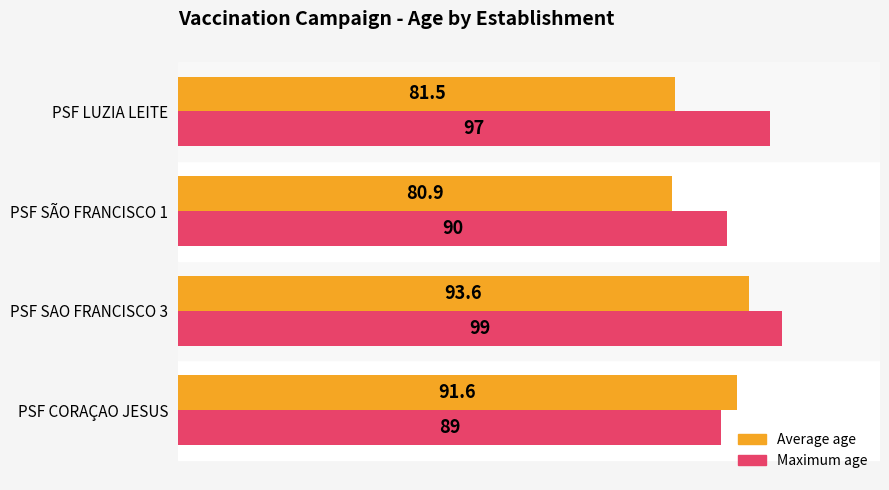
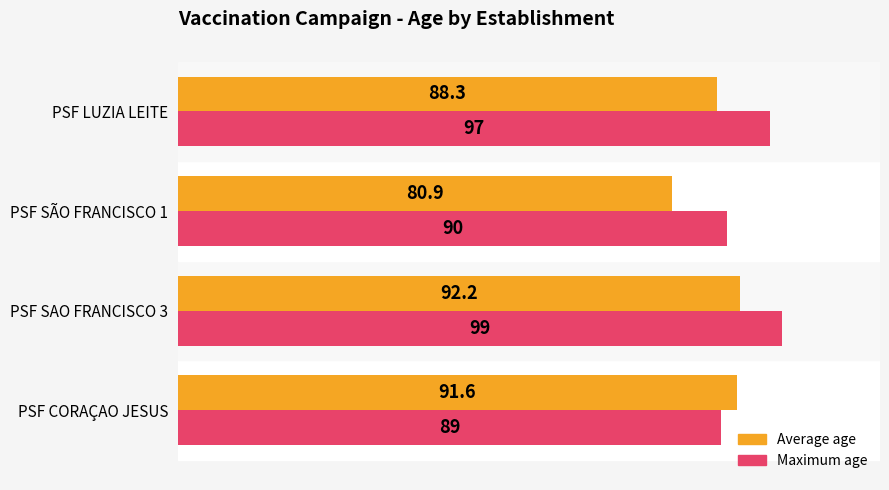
  {
    "Average age": {
-     "PSF LUZIA LEITE": 81.5,
+     "PSF LUZIA LEITE": 88.3,
      "PSF SÃO FRANCISCO 1": 80.9,
-     "PSF SAO FRANCISCO 3": 93.6,
+     "PSF SAO FRANCISCO 3": 92.2,
      "PSF CORAÇAO JESUS": 91.6
    },
    "Maximum age": {
      "PSF LUZIA LEITE": 97,
      "PSF SÃO FRANCISCO 1": 90,
      "PSF SAO FRANCISCO 3": 99,
      "PSF CORAÇAO JESUS": 89
    }
  }
